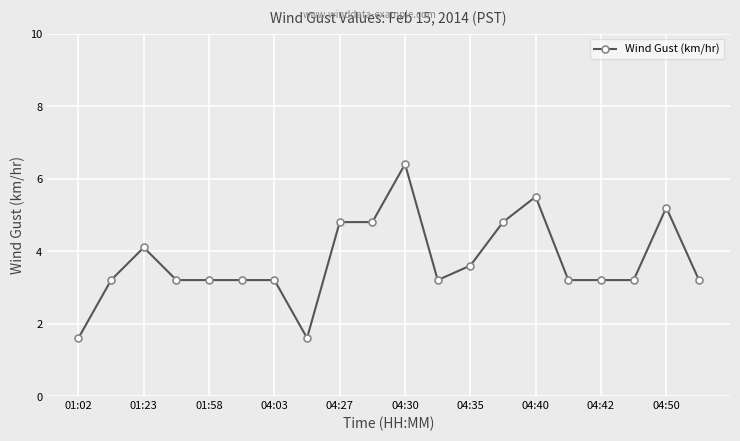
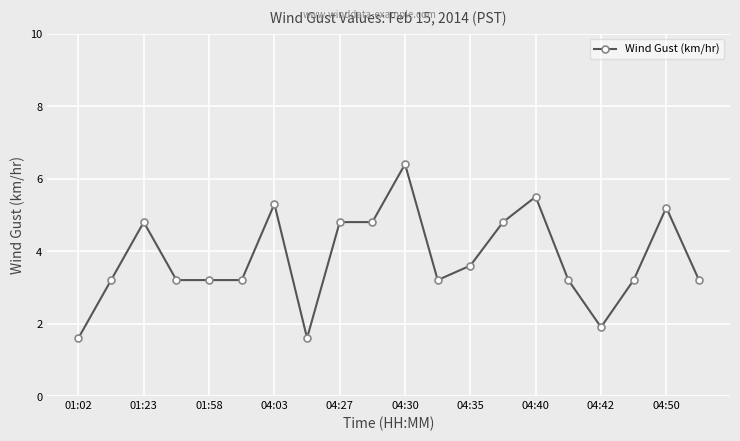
  {
    "01:02": 1.6,
-   "01:23": 4.1,
+   "01:23": 4.8,
    "01:58": 3.2,
-   "04:03": 3.2,
+   "04:03": 5.3,
    "04:27": 4.8,
    "04:30": 6.4,
    "04:35": 3.6,
    "04:40": 5.5,
-   "04:42": 3.2,
+   "04:42": 1.9,
    "04:50": 5.2
  }
